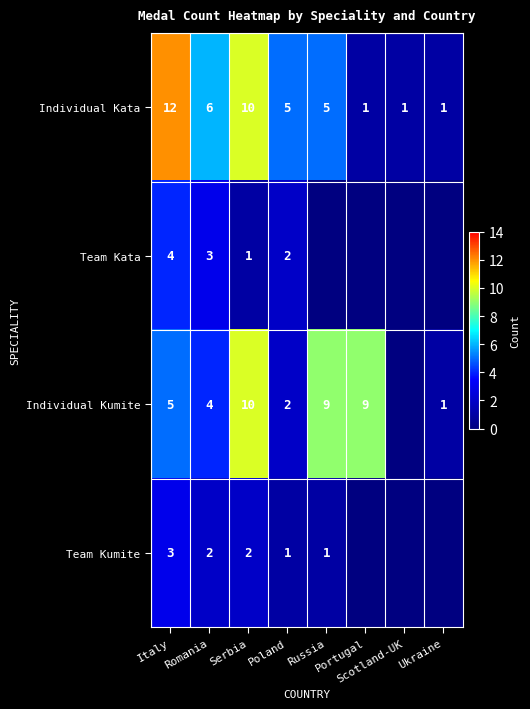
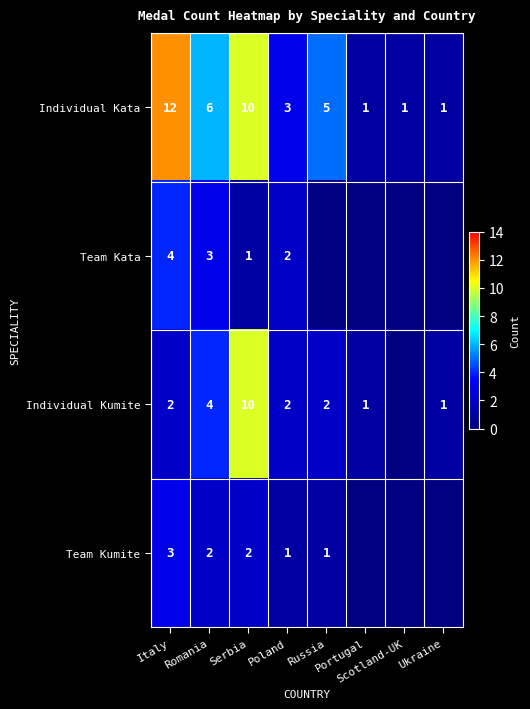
  {
    "Individual Kata": {
      "Italy": 12,
      "Romania": 6,
      "Serbia": 10,
-     "Poland": 5,
+     "Poland": 3,
      "Russia": 5,
      "Portugal": 1,
      "Scotland-UK": 1,
      "Ukraine": 1
    },
    "Team Kata": {
      "Italy": 4,
      "Romania": 3,
      "Serbia": 1,
      "Poland": 2
    },
    "Individual Kumite": {
-     "Italy": 5,
+     "Italy": 2,
      "Romania": 4,
      "Serbia": 10,
      "Poland": 2,
-     "Russia": 9,
-     "Portugal": 9,
+     "Russia": 2,
+     "Portugal": 1,
      "Ukraine": 1
    },
    "Team Kumite": {
      "Italy": 3,
      "Romania": 2,
      "Serbia": 2,
      "Poland": 1,
      "Russia": 1
    }
  }
